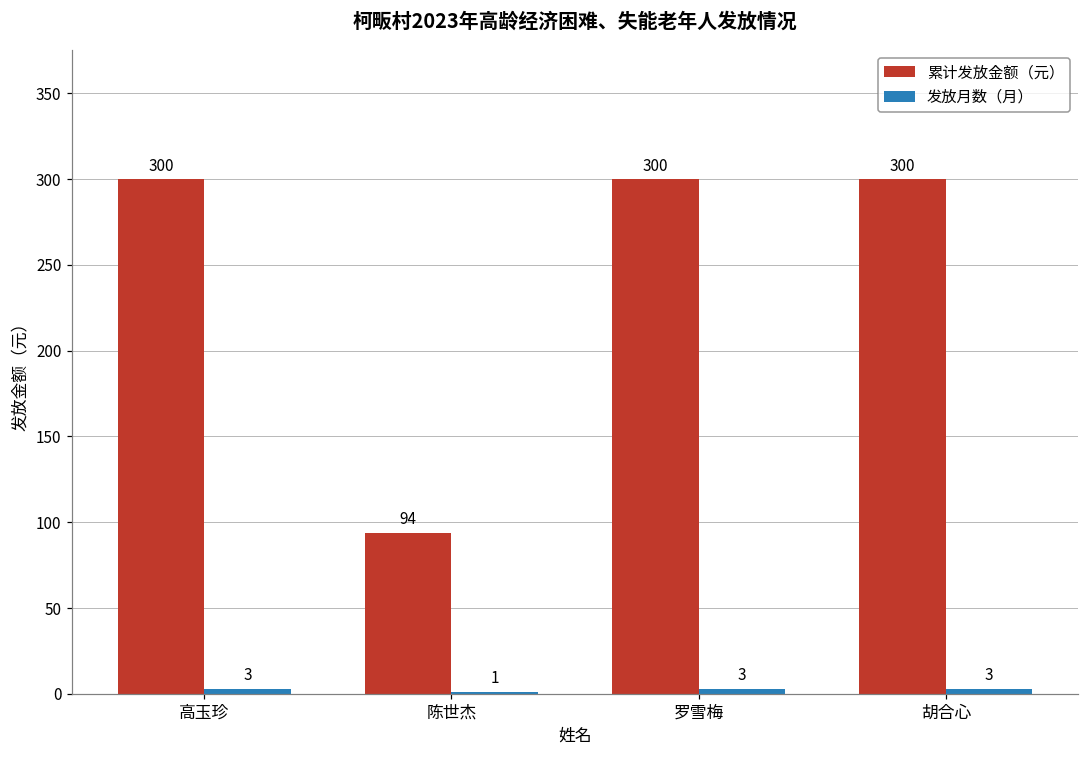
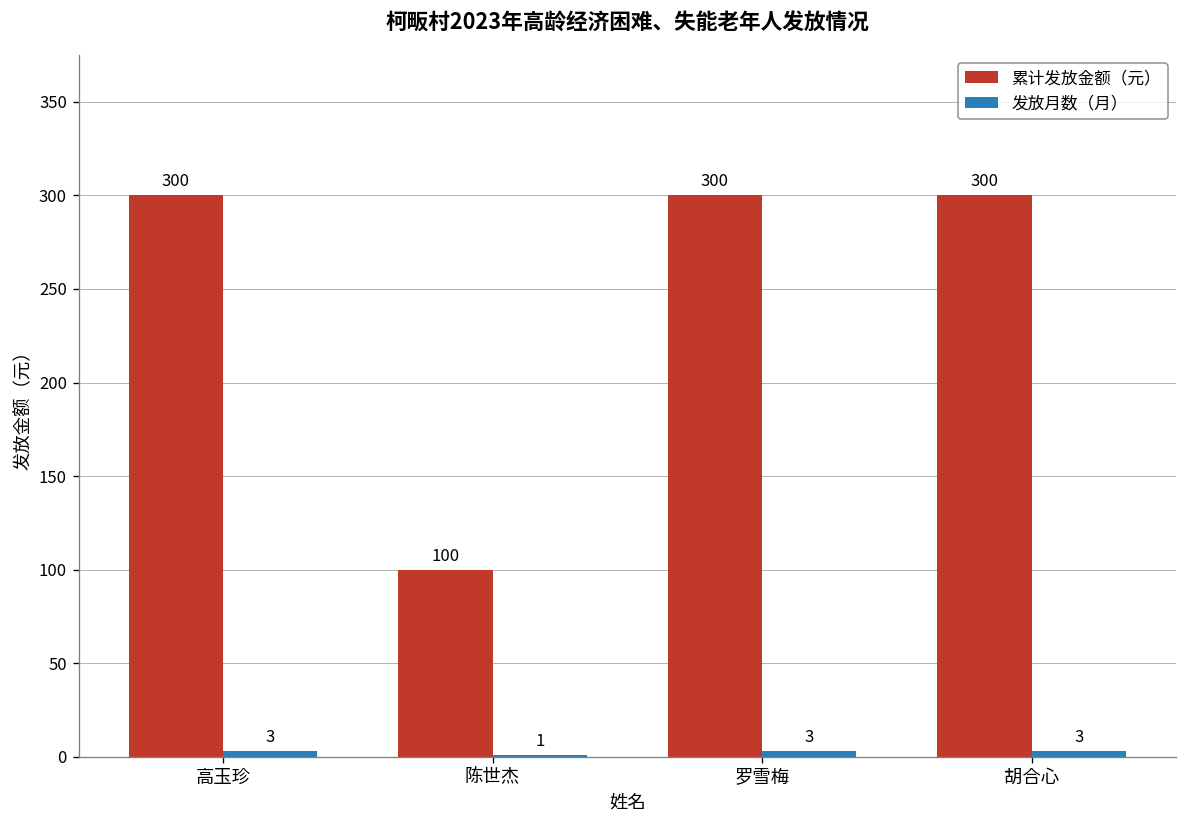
  {
    "累计发放金额（元）": {
      "高玉珍": 300,
-     "陈世杰": 94,
+     "陈世杰": 100,
      "罗雪梅": 300,
      "胡合心": 300
    },
    "发放月数（月）": {
      "高玉珍": 3,
      "陈世杰": 1,
      "罗雪梅": 3,
      "胡合心": 3
    }
  }
